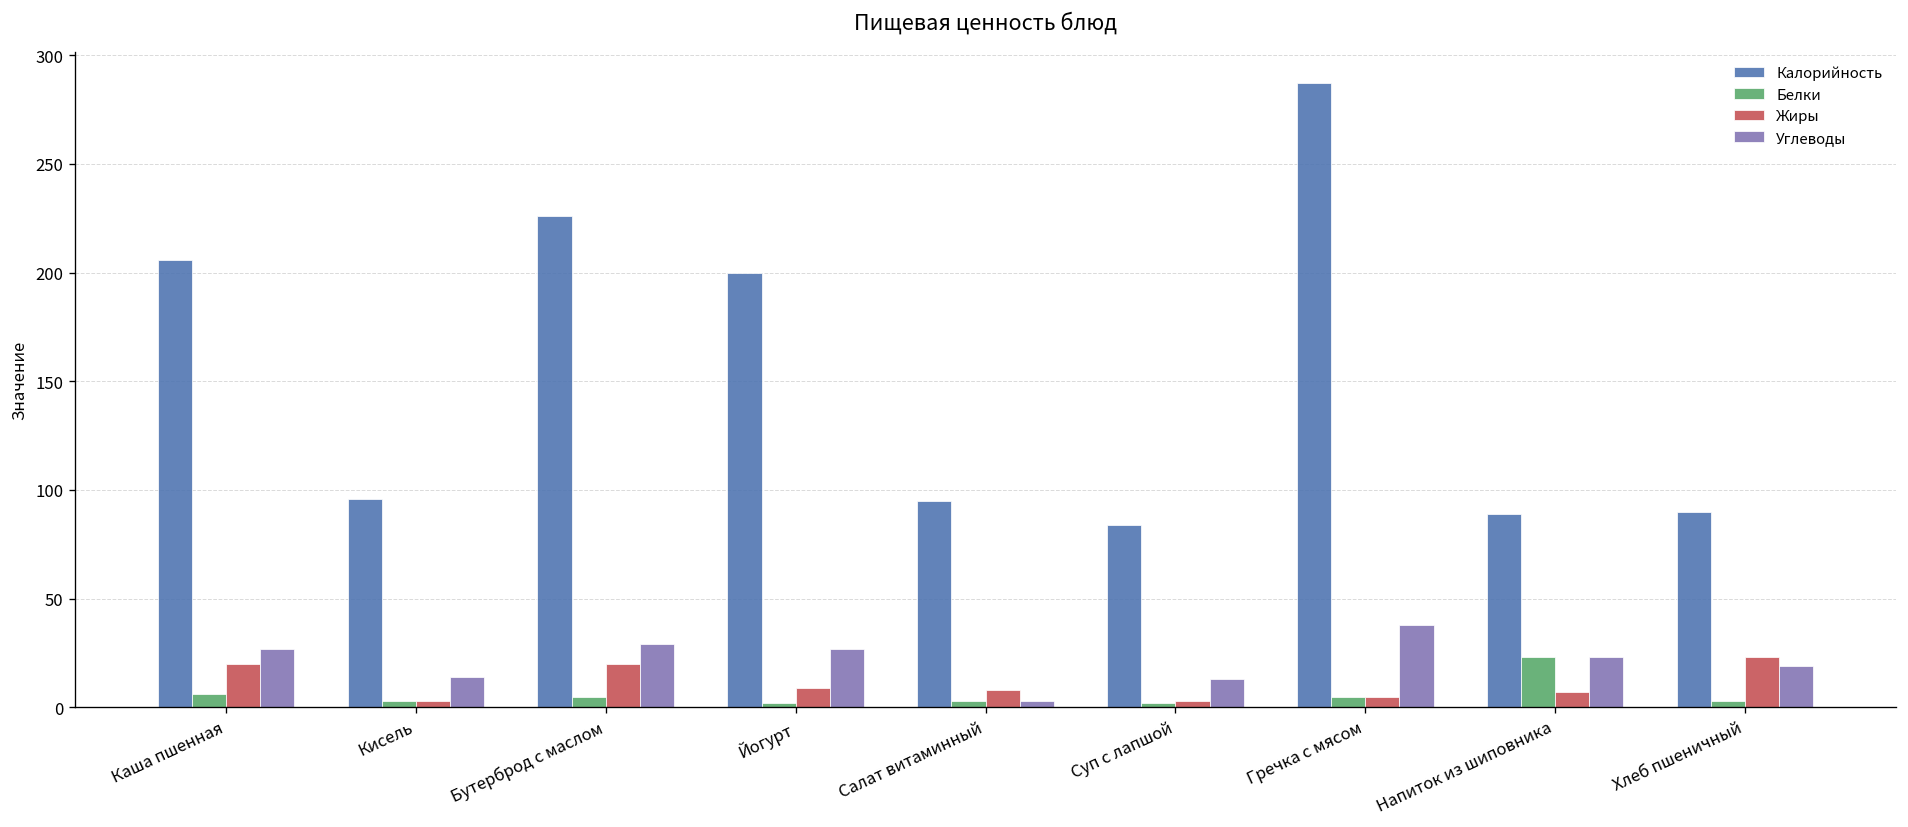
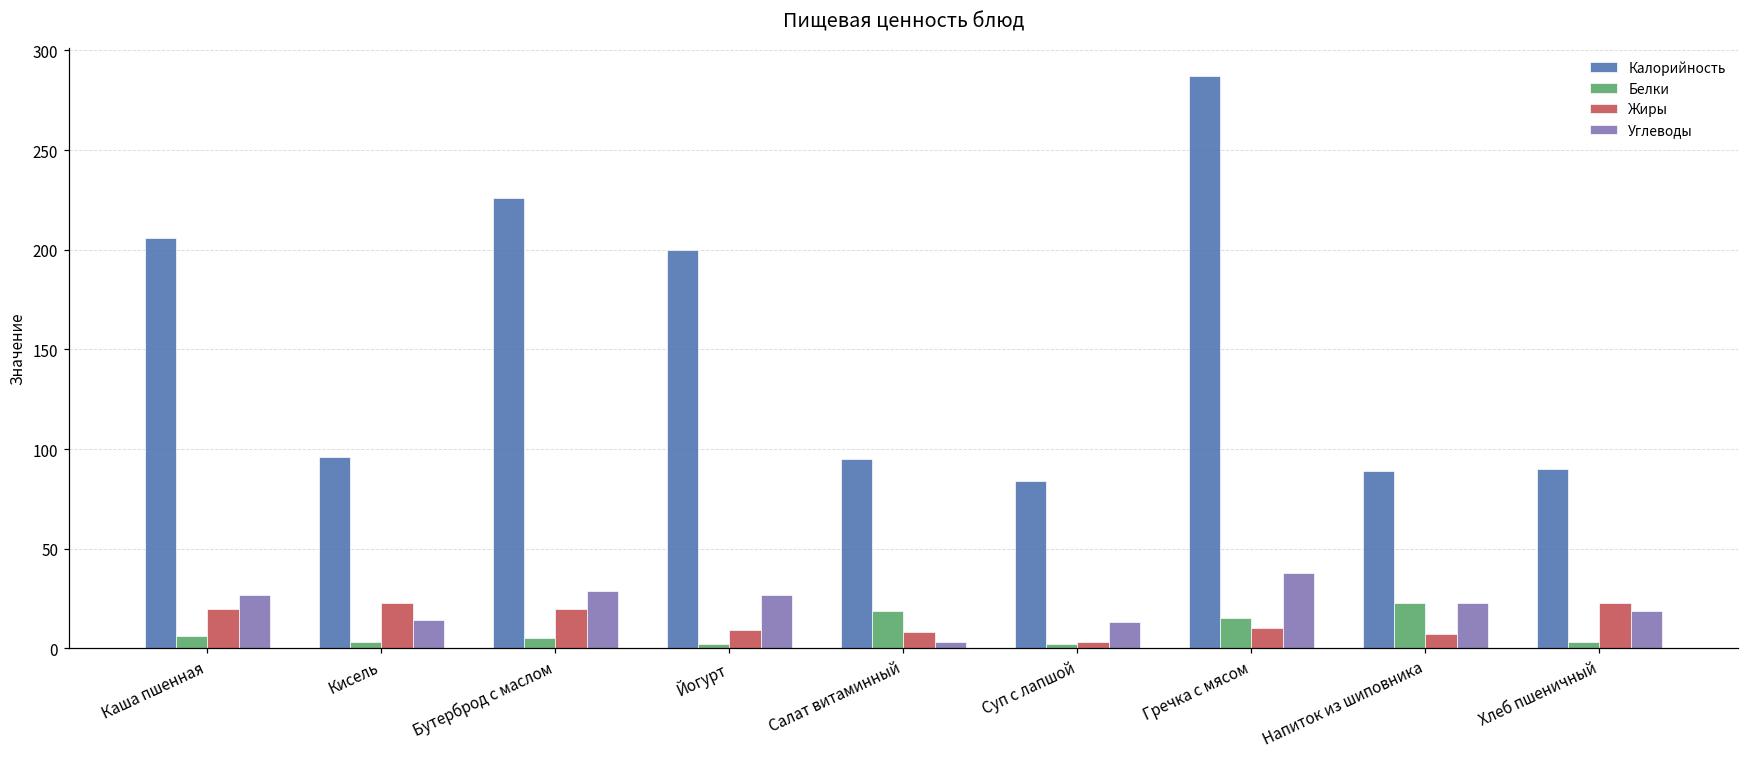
  {
    "Белки": {
      "Каша пшенная": 6,
      "Кисель": 3,
      "Бутерброд с маслом": 5,
      "Йогурт": 2,
-     "Салат витаминный": 3,
+     "Салат витаминный": 19,
      "Суп с лапшой": 2,
-     "Гречка с мясом": 5,
+     "Гречка с мясом": 15,
      "Напиток из шиповника": 23,
      "Хлеб пшеничный": 3
    },
    "Жиры": {
      "Каша пшенная": 20,
-     "Кисель": 3,
+     "Кисель": 23,
      "Бутерброд с маслом": 20,
      "Йогурт": 9,
      "Салат витаминный": 8,
      "Суп с лапшой": 3,
-     "Гречка с мясом": 5,
+     "Гречка с мясом": 10,
      "Напиток из шиповника": 7,
      "Хлеб пшеничный": 23
    }
  }
